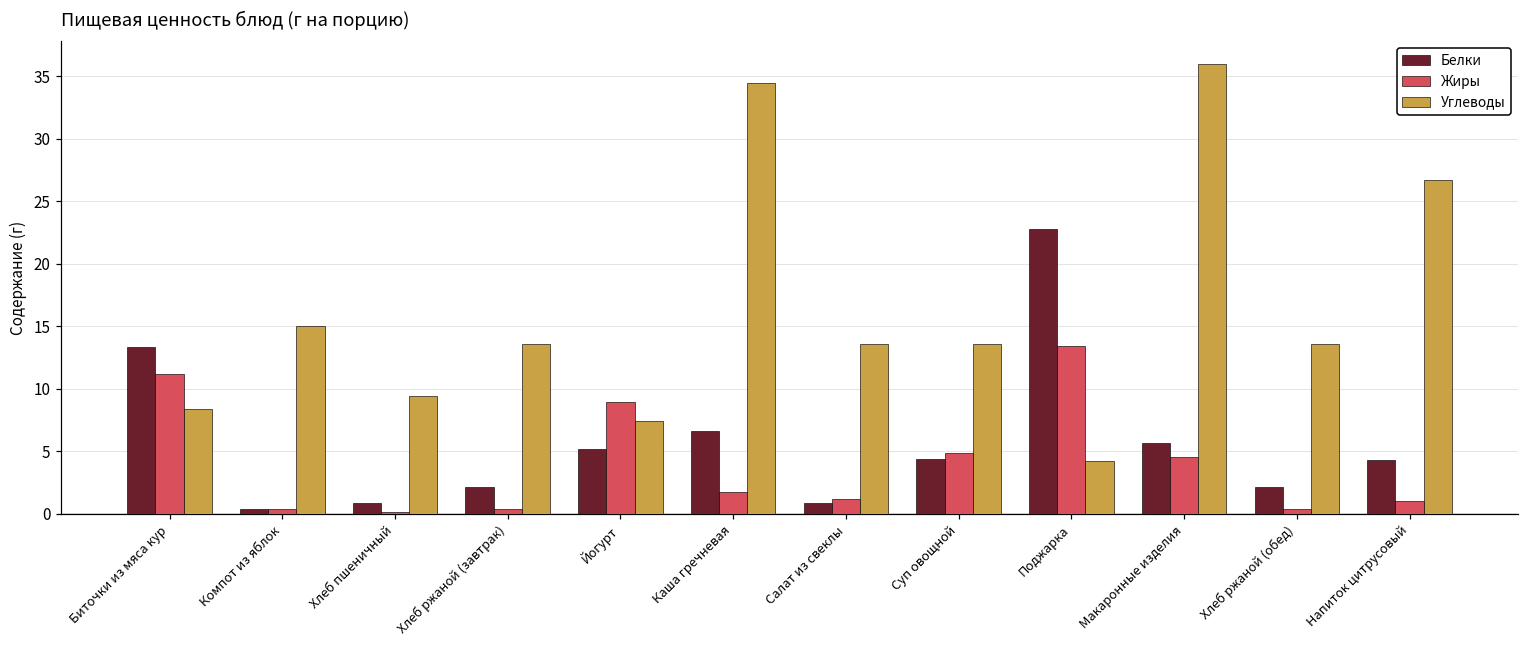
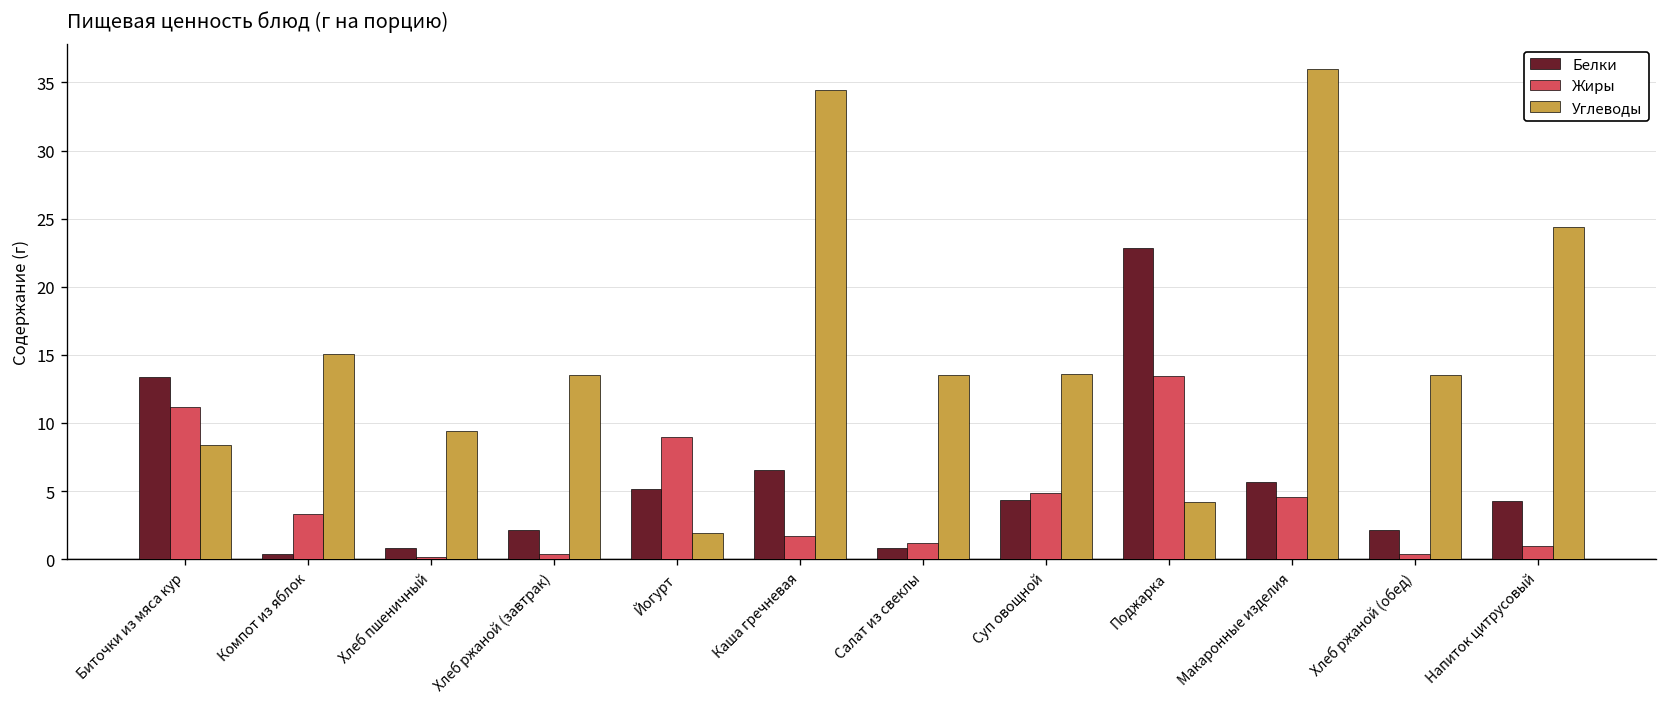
  {
    "Белки": {
      "Биточки из мяса кур": 13.4,
      "Компот из яблок": 0.4,
      "Хлеб пшеничный": 0.8,
      "Хлеб ржаной (завтрак)": 2.2,
      "Йогурт": 5.1,
      "Каша гречневая": 6.6,
      "Салат из свеклы": 0.8,
      "Суп овощной": 4.4,
      "Поджарка": 22.8,
      "Макаронные изделия": 5.7,
      "Хлеб ржаной (обед)": 2.2,
      "Напиток цитрусовый": 4.3
    },
    "Жиры": {
      "Биточки из мяса кур": 11.2,
-     "Компот из яблок": 0.4,
+     "Компот из яблок": 3.3,
      "Хлеб ржаной (завтрак)": 0.4,
      "Йогурт": 9.0,
      "Каша гречневая": 1.7,
      "Салат из свеклы": 1.2,
      "Суп овощной": 4.9,
      "Поджарка": 13.4,
      "Макаронные изделия": 4.6,
      "Хлеб ржаной (обед)": 0.4,
      "Напиток цитрусовый": 1.0
    },
    "Углеводы": {
      "Биточки из мяса кур": 8.4,
      "Компот из яблок": 15.1,
      "Хлеб пшеничный": 9.4,
      "Хлеб ржаной (завтрак)": 13.6,
-     "Йогурт": 7.4,
+     "Йогурт": 1.9,
      "Каша гречневая": 34.5,
      "Салат из свеклы": 13.6,
      "Суп овощной": 13.6,
      "Поджарка": 4.2,
      "Макаронные изделия": 36.0,
      "Хлеб ржаной (обед)": 13.6,
-     "Напиток цитрусовый": 26.7
+     "Напиток цитрусовый": 24.4
    }
  }
